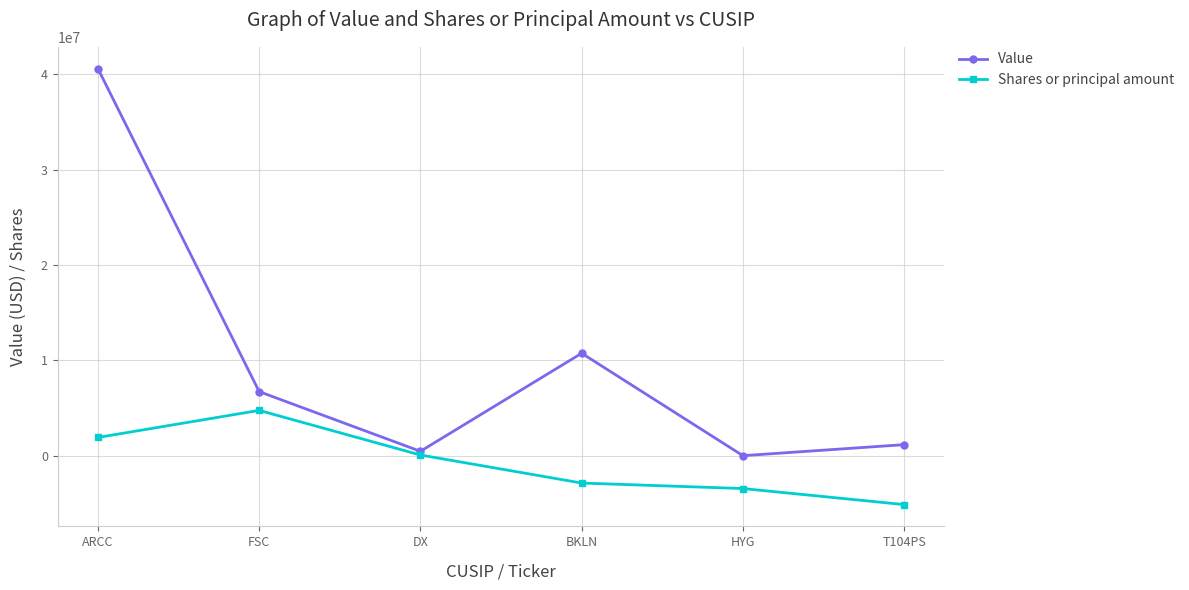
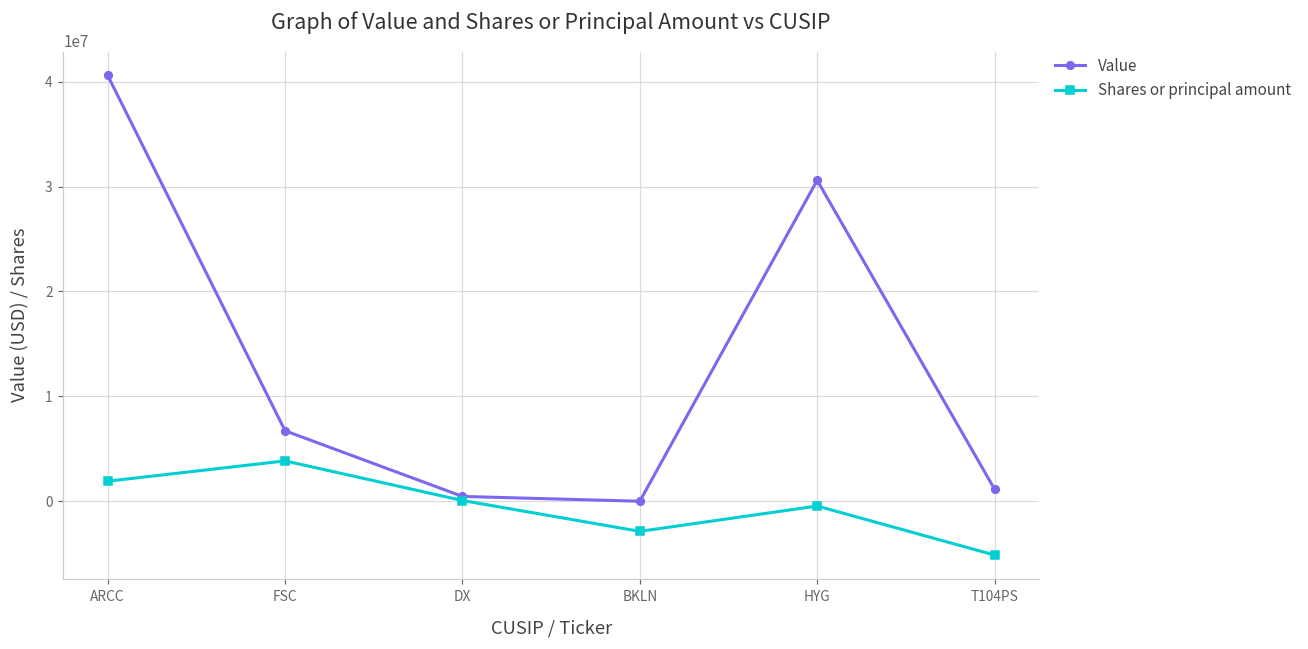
  {
    "Value": {
      "ARCC": 41000000,
      "FSC": 7000000,
      "DX": 0,
-     "BKLN": 11000000,
-     "HYG": 0,
+     "BKLN": 0,
+     "HYG": 31000000,
      "T104PS": 1000000
    },
    "Shares or principal amount": {
      "ARCC": 2000000,
-     "FSC": 5000000,
+     "FSC": 4000000,
      "DX": 0,
      "BKLN": -3000000,
-     "HYG": -3000000,
+     "HYG": 0,
      "T104PS": -5000000
    }
  }
